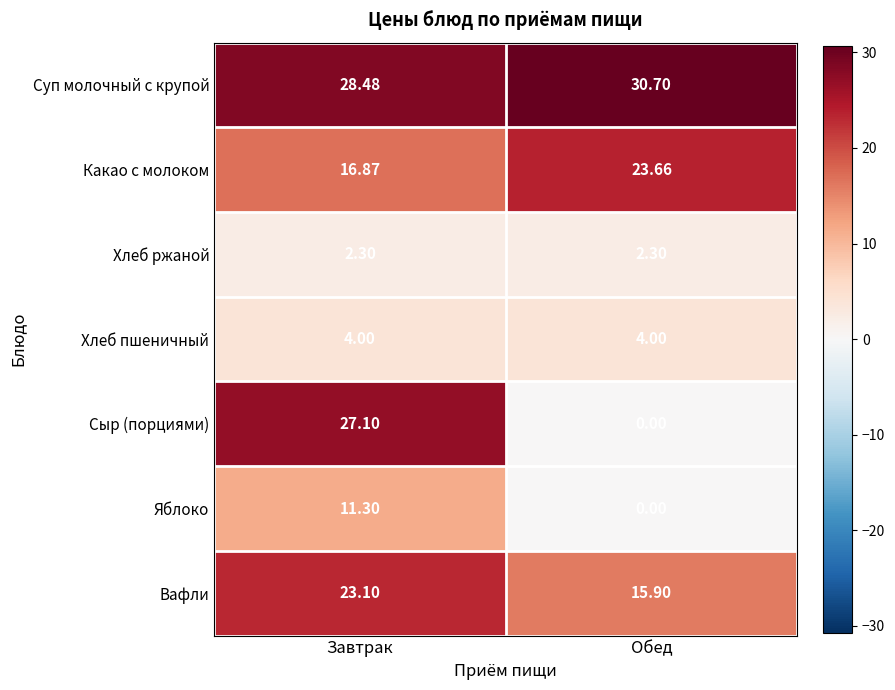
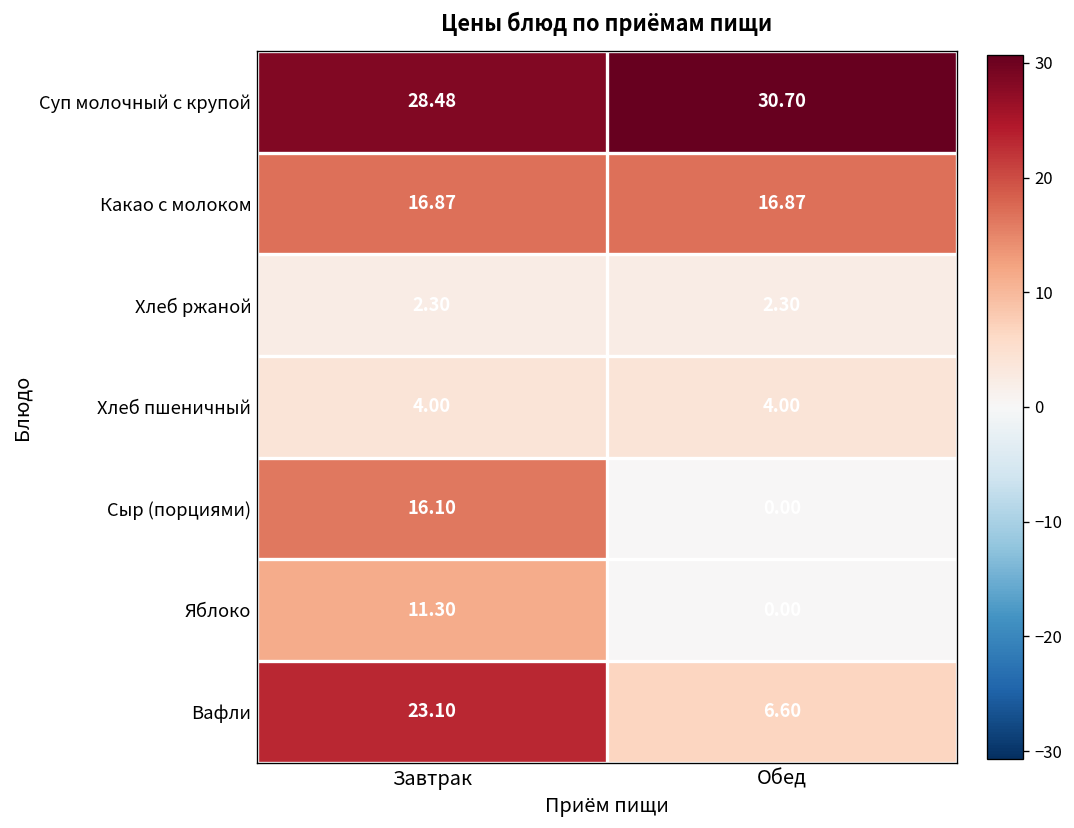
  {
    "Суп молочный с крупой": {
      "Завтрак": 28.48,
      "Обед": 30.70
    },
    "Какао с молоком": {
      "Завтрак": 16.87,
-     "Обед": 23.66
+     "Обед": 16.87
    },
    "Сыр (порциями)": {
-     "Завтрак": 27.10
+     "Завтрак": 16.10
    },
    "Яблоко": {
      "Завтрак": 11.30
    },
    "Вафли": {
      "Завтрак": 23.10,
-     "Обед": 15.90
+     "Обед": 6.60
    }
  }
